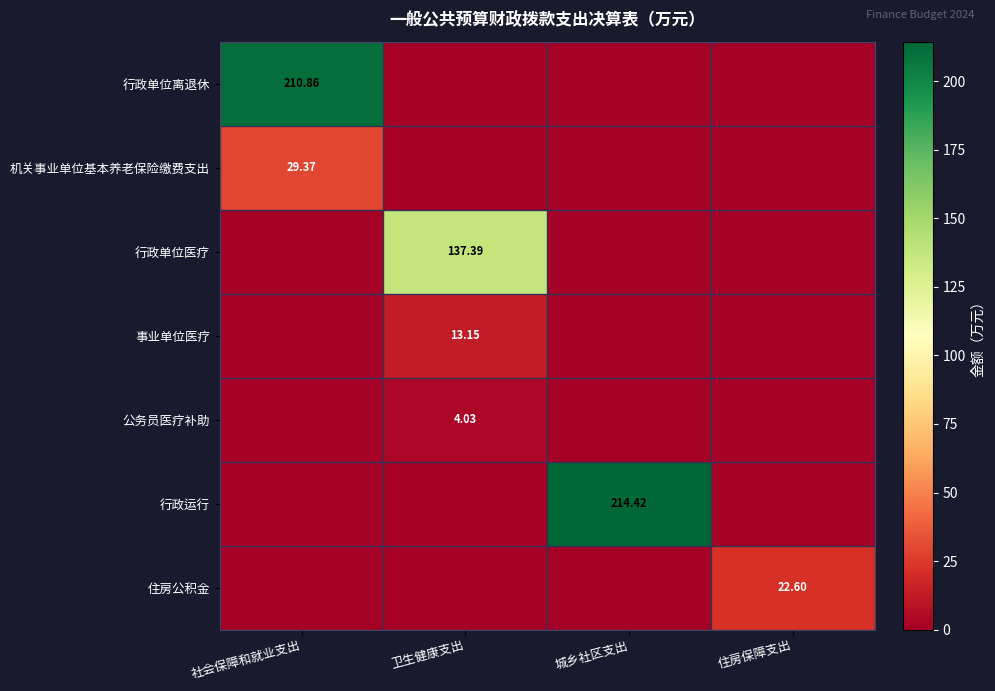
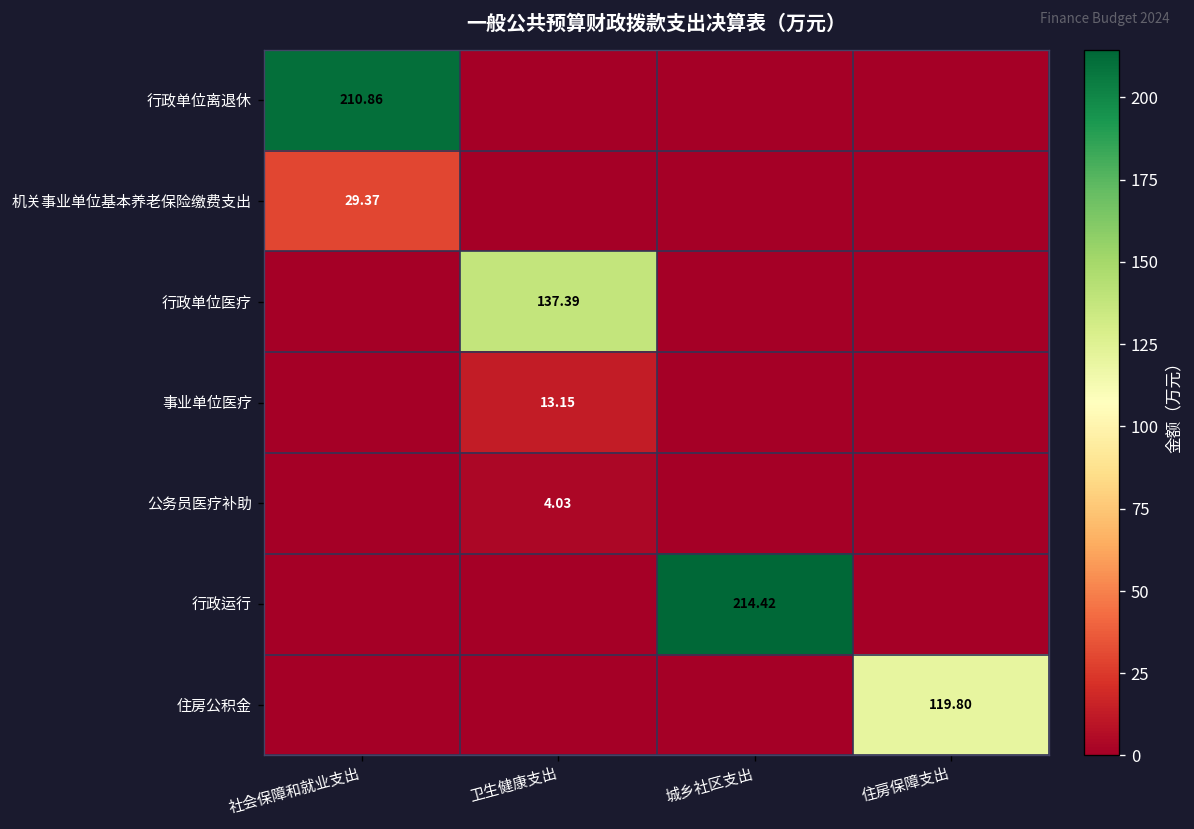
  {
    "行政单位离退休": {
      "社会保障和就业支出": 210.86
    },
    "机关事业单位基本养老保险缴费支出": {
      "社会保障和就业支出": 29.37
    },
    "行政单位医疗": {
      "卫生健康支出": 137.39
    },
    "事业单位医疗": {
      "卫生健康支出": 13.15
    },
    "公务员医疗补助": {
      "卫生健康支出": 4.03
    },
    "行政运行": {
      "城乡社区支出": 214.42
    },
    "住房公积金": {
-     "住房保障支出": 22.60
+     "住房保障支出": 119.80
    }
  }
